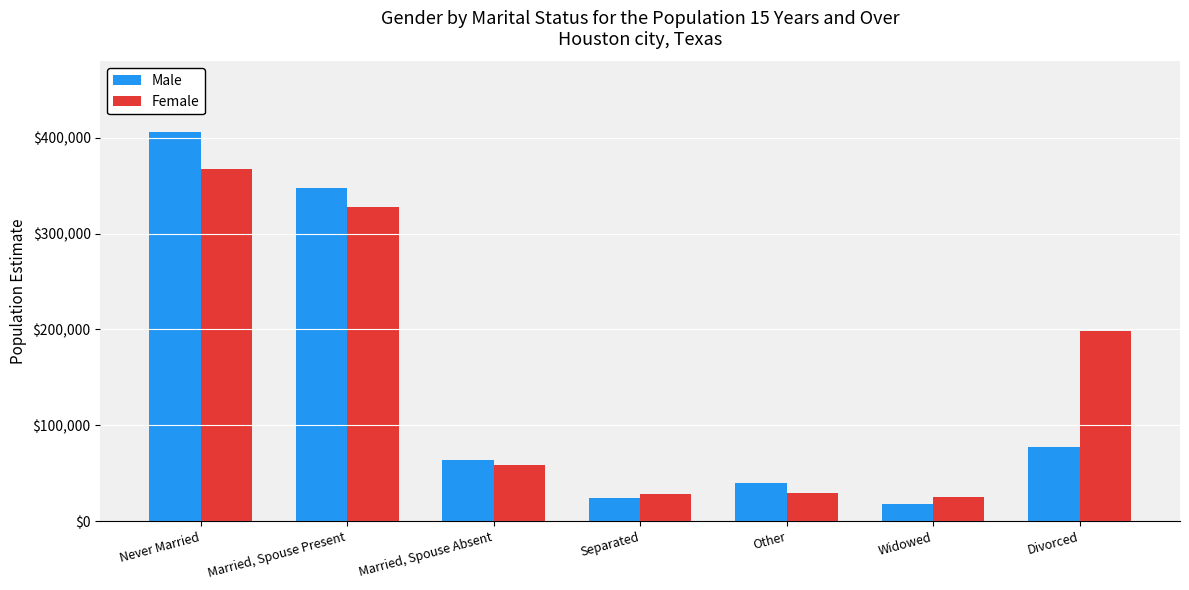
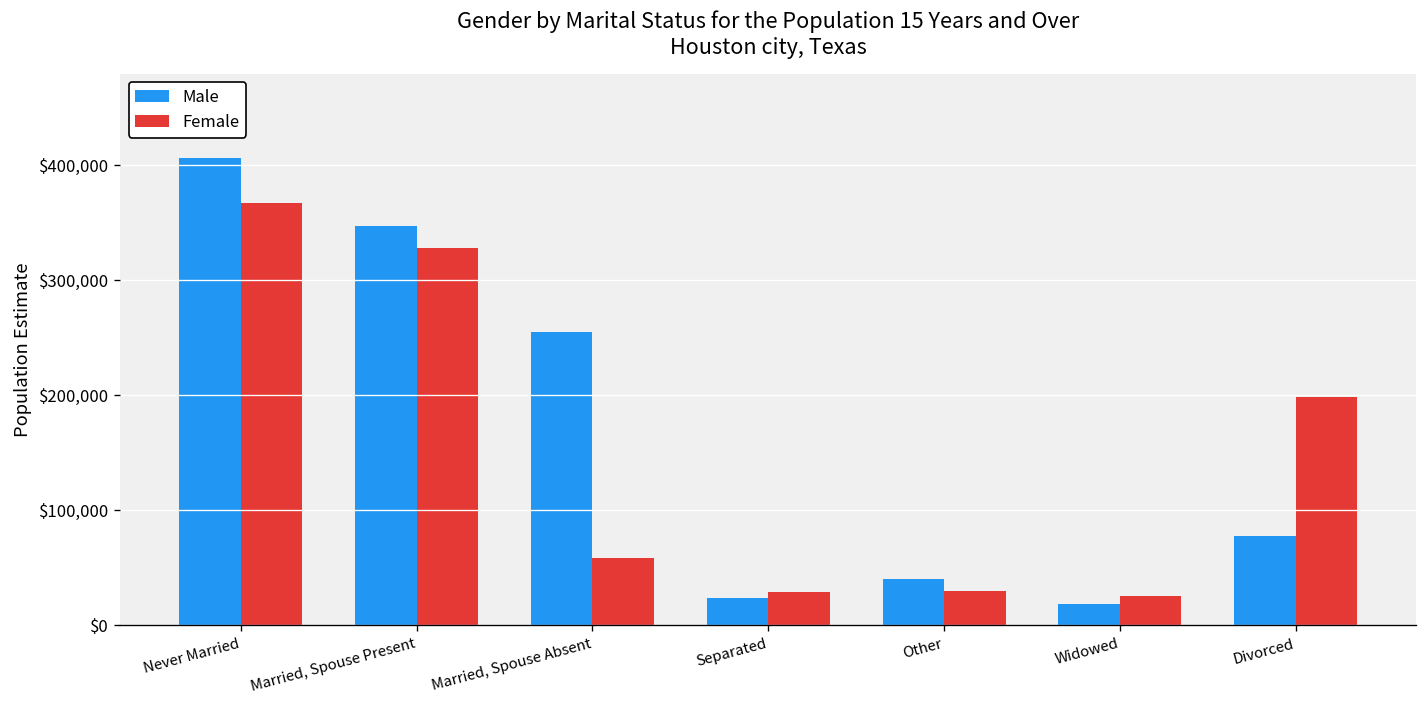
  {
    "Male": {
      "Never Married": "$410,000",
      "Married, Spouse Present": "$350,000",
-     "Married, Spouse Absent": "$60,000",
+     "Married, Spouse Absent": "$260,000",
      "Separated": "$20,000",
      "Other": "$40,000",
      "Widowed": "$20,000",
      "Divorced": "$80,000"
    },
    "Female": {
      "Never Married": "$370,000",
      "Married, Spouse Present": "$330,000",
      "Married, Spouse Absent": "$60,000",
      "Separated": "$30,000",
      "Other": "$30,000",
      "Widowed": "$30,000",
      "Divorced": "$200,000"
    }
  }
